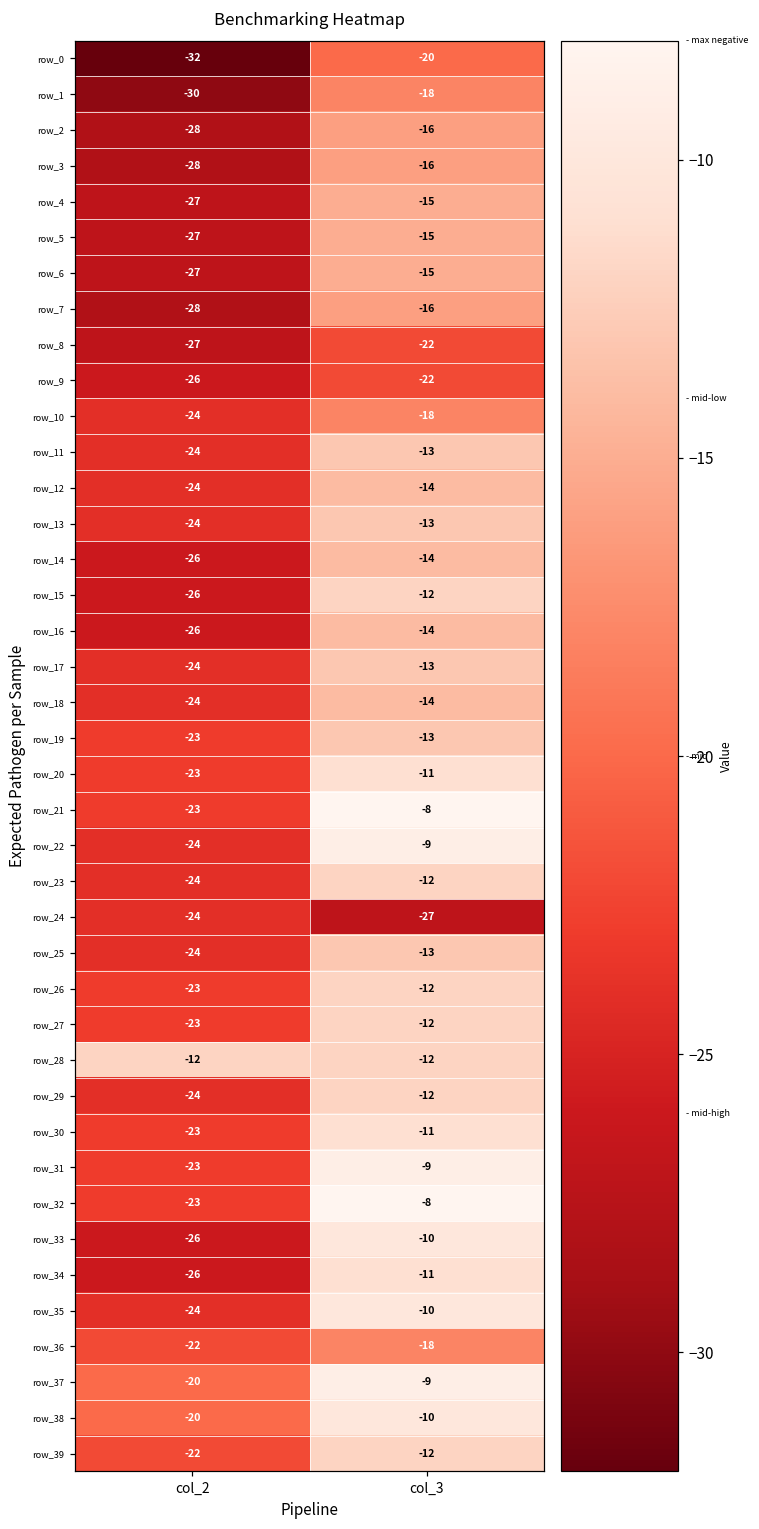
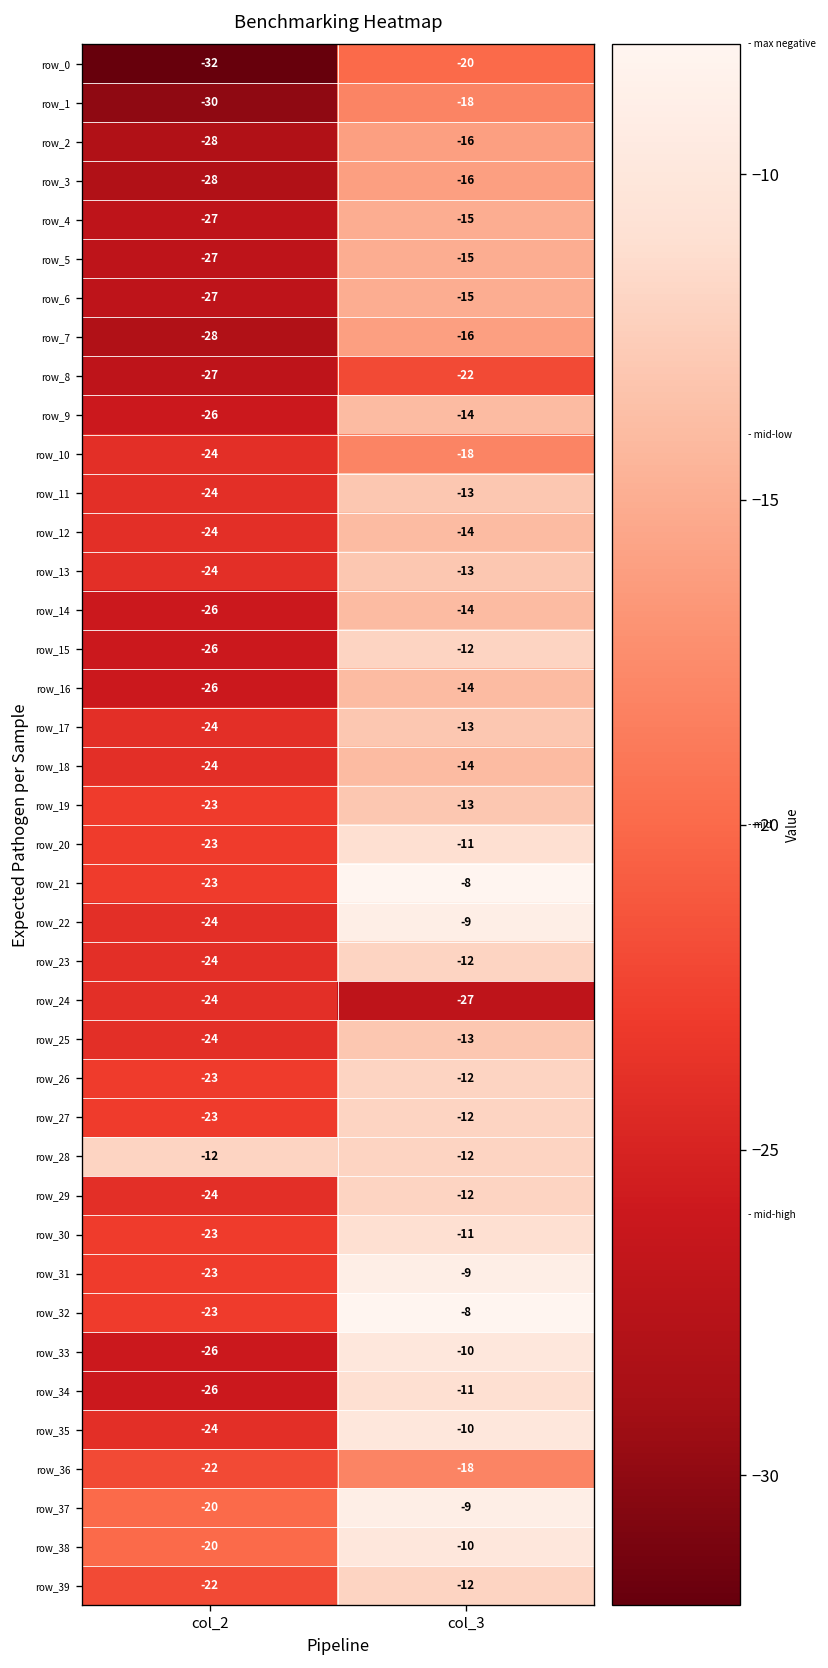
  {
    "row_0": {
      "col_2": -32,
      "col_3": -20
    },
    "row_1": {
      "col_2": -30,
      "col_3": -18
    },
    "row_2": {
      "col_2": -28,
      "col_3": -16
    },
    "row_3": {
      "col_2": -28,
      "col_3": -16
    },
    "row_4": {
      "col_2": -27,
      "col_3": -15
    },
    "row_5": {
      "col_2": -27,
      "col_3": -15
    },
    "row_6": {
      "col_2": -27,
      "col_3": -15
    },
    "row_7": {
      "col_2": -28,
      "col_3": -16
    },
    "row_8": {
      "col_2": -27,
      "col_3": -22
    },
    "row_9": {
      "col_2": -26,
-     "col_3": -22
+     "col_3": -14
    },
    "row_10": {
      "col_2": -24,
      "col_3": -18
    },
    "row_11": {
      "col_2": -24,
      "col_3": -13
    },
    "row_12": {
      "col_2": -24,
      "col_3": -14
    },
    "row_13": {
      "col_2": -24,
      "col_3": -13
    },
    "row_14": {
      "col_2": -26,
      "col_3": -14
    },
    "row_15": {
      "col_2": -26,
      "col_3": -12
    },
    "row_16": {
      "col_2": -26,
      "col_3": -14
    },
    "row_17": {
      "col_2": -24,
      "col_3": -13
    },
    "row_18": {
      "col_2": -24,
      "col_3": -14
    },
    "row_19": {
      "col_2": -23,
      "col_3": -13
    },
    "row_20": {
      "col_2": -23,
      "col_3": -11
    },
    "row_21": {
      "col_2": -23,
      "col_3": -8
    },
    "row_22": {
      "col_2": -24,
      "col_3": -9
    },
    "row_23": {
      "col_2": -24,
      "col_3": -12
    },
    "row_24": {
      "col_2": -24,
      "col_3": -27
    },
    "row_25": {
      "col_2": -24,
      "col_3": -13
    },
    "row_26": {
      "col_2": -23,
      "col_3": -12
    },
    "row_27": {
      "col_2": -23,
      "col_3": -12
    },
    "row_28": {
      "col_2": -12,
      "col_3": -12
    },
    "row_29": {
      "col_2": -24,
      "col_3": -12
    },
    "row_30": {
      "col_2": -23,
      "col_3": -11
    },
    "row_31": {
      "col_2": -23,
      "col_3": -9
    },
    "row_32": {
      "col_2": -23,
      "col_3": -8
    },
    "row_33": {
      "col_2": -26,
      "col_3": -10
    },
    "row_34": {
      "col_2": -26,
      "col_3": -11
    },
    "row_35": {
      "col_2": -24,
      "col_3": -10
    },
    "row_36": {
      "col_2": -22,
      "col_3": -18
    },
    "row_37": {
      "col_2": -20,
      "col_3": -9
    },
    "row_38": {
      "col_2": -20,
      "col_3": -10
    },
    "row_39": {
      "col_2": -22,
      "col_3": -12
    }
  }
